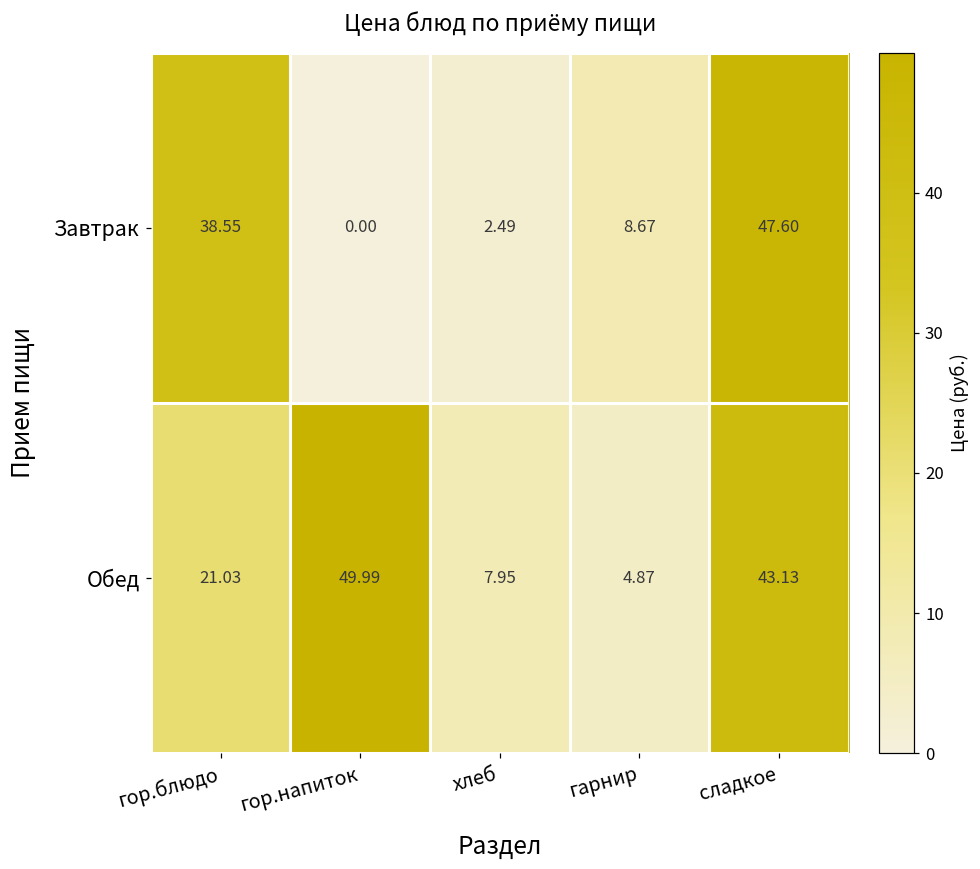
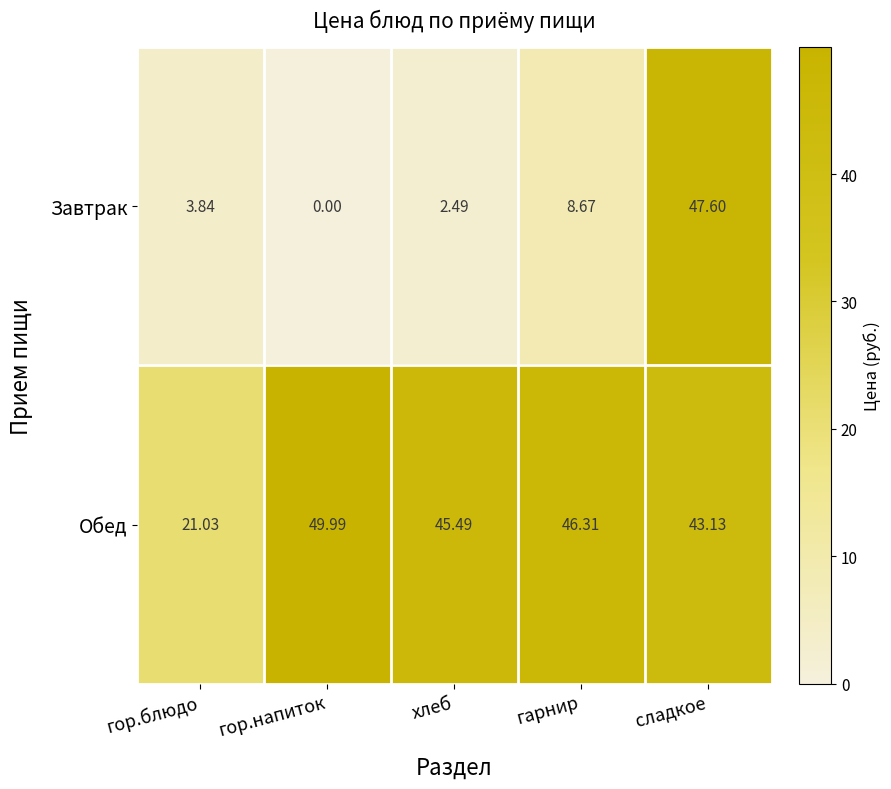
  {
    "Завтрак": {
-     "гор.блюдо": 38.55,
+     "гор.блюдо": 3.84,
      "гор.напиток": 0.00,
      "хлеб": 2.49,
      "гарнир": 8.67,
      "сладкое": 47.60
    },
    "Обед": {
      "гор.блюдо": 21.03,
      "гор.напиток": 49.99,
-     "хлеб": 7.95,
-     "гарнир": 4.87,
+     "хлеб": 45.49,
+     "гарнир": 46.31,
      "сладкое": 43.13
    }
  }
